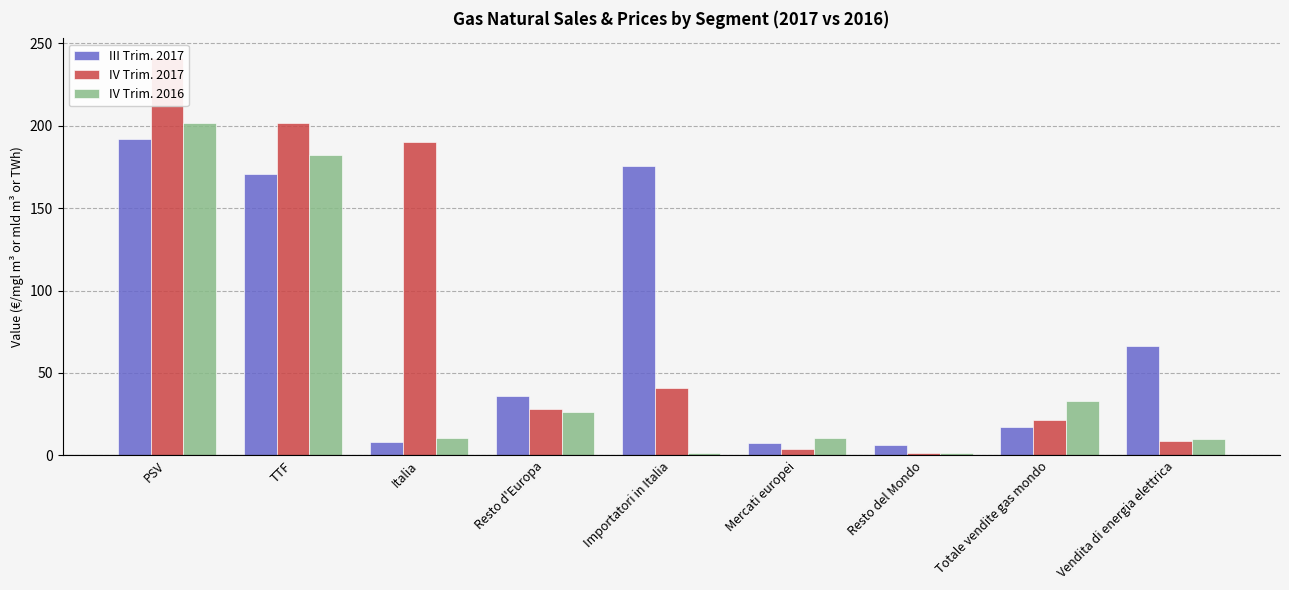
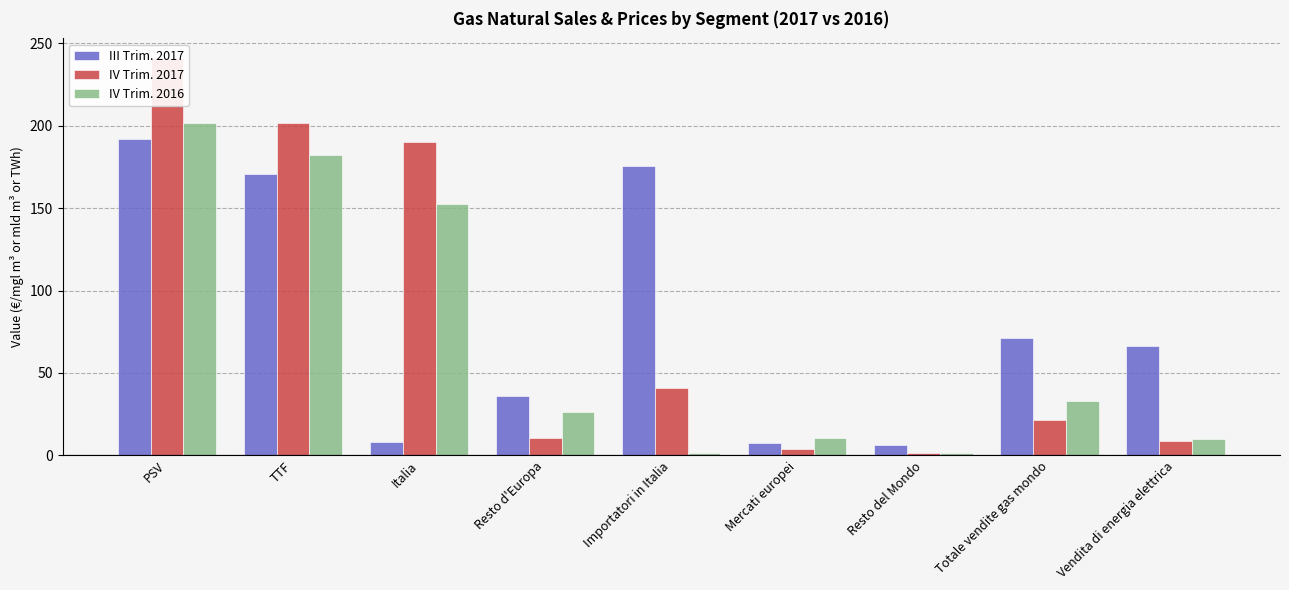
  {
    "III Trim. 2017": {
      "PSV": 192,
      "TTF": 171,
      "Italia": 8,
      "Resto d'Europa": 36,
      "Importatori in Italia": 175,
      "Mercati europei": 7,
      "Resto del Mondo": 6,
-     "Totale vendite gas mondo": 17,
+     "Totale vendite gas mondo": 71,
      "Vendita di energia elettrica": 66
    },
    "IV Trim. 2017": {
      "TTF": 202,
      "Italia": 190,
-     "Resto d'Europa": 28,
+     "Resto d'Europa": 10,
      "Importatori in Italia": 41,
      "Mercati europei": 4,
      "Resto del Mondo": 2,
      "Totale vendite gas mondo": 21,
      "Vendita di energia elettrica": 9
    },
    "IV Trim. 2016": {
      "PSV": 202,
      "TTF": 182,
-     "Italia": 10,
+     "Italia": 153,
      "Resto d'Europa": 26,
      "Mercati europei": 11,
      "Totale vendite gas mondo": 33,
      "Vendita di energia elettrica": 10
    }
  }
